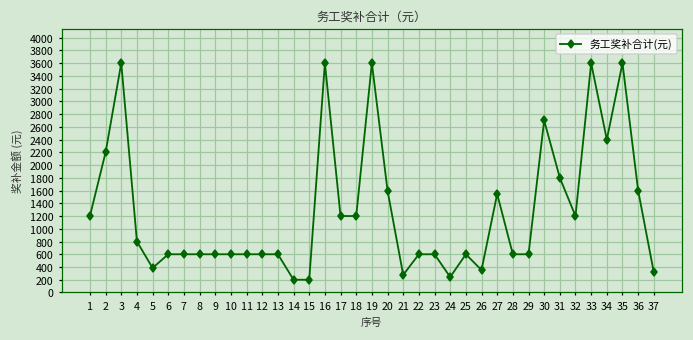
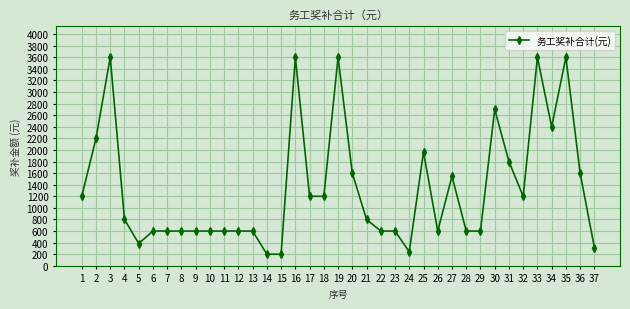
  {
    "1": 1200,
    "2": 2200,
    "3": 3600,
    "4": 800,
    "5": 400,
    "6": 600,
    "7": 600,
    "8": 600,
    "9": 600,
    "10": 600,
    "11": 600,
    "12": 600,
    "13": 600,
    "14": 200,
    "15": 200,
    "16": 3600,
    "17": 1200,
    "18": 1200,
    "19": 3600,
    "20": 1600,
-   "21": 300,
+   "21": 800,
    "22": 600,
    "23": 600,
    "24": 200,
-   "25": 600,
-   "26": 400,
+   "25": 2000,
+   "26": 600,
    "27": 1500,
    "28": 600,
    "29": 600,
    "30": 2700,
    "31": 1800,
    "32": 1200,
    "33": 3600,
    "34": 2400,
    "35": 3600,
    "36": 1600,
    "37": 300
  }
